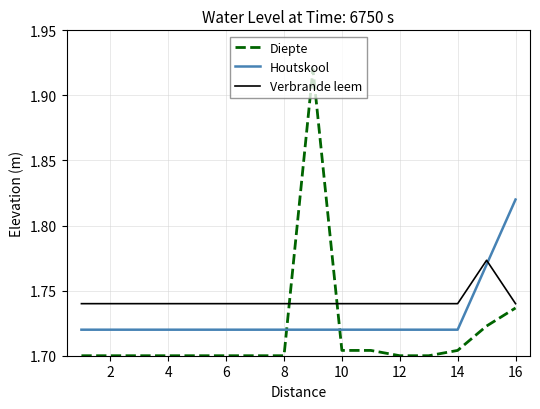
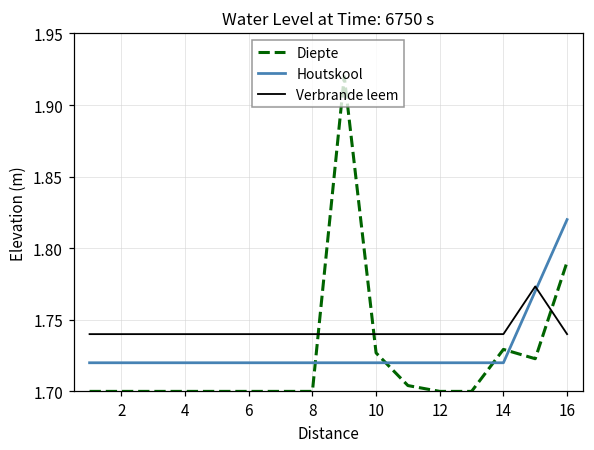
  {
    "Diepte": {
      "2": 1.700,
      "4": 1.700,
      "6": 1.700,
      "8": 1.700,
-     "10": 1.704,
+     "10": 1.727,
      "12": 1.700,
-     "14": 1.704,
-     "16": 1.737
+     "14": 1.729,
+     "16": 1.790
    },
    "Houtskool": {
      "2": 1.720,
      "4": 1.720,
      "6": 1.720,
      "8": 1.720,
      "10": 1.720,
      "12": 1.720,
      "14": 1.720,
      "16": 1.820
    },
    "Verbrande leem": {
      "2": 1.740,
      "4": 1.740,
      "6": 1.740,
      "8": 1.740,
      "10": 1.740,
      "12": 1.740,
      "14": 1.740,
      "16": 1.740
    }
  }
